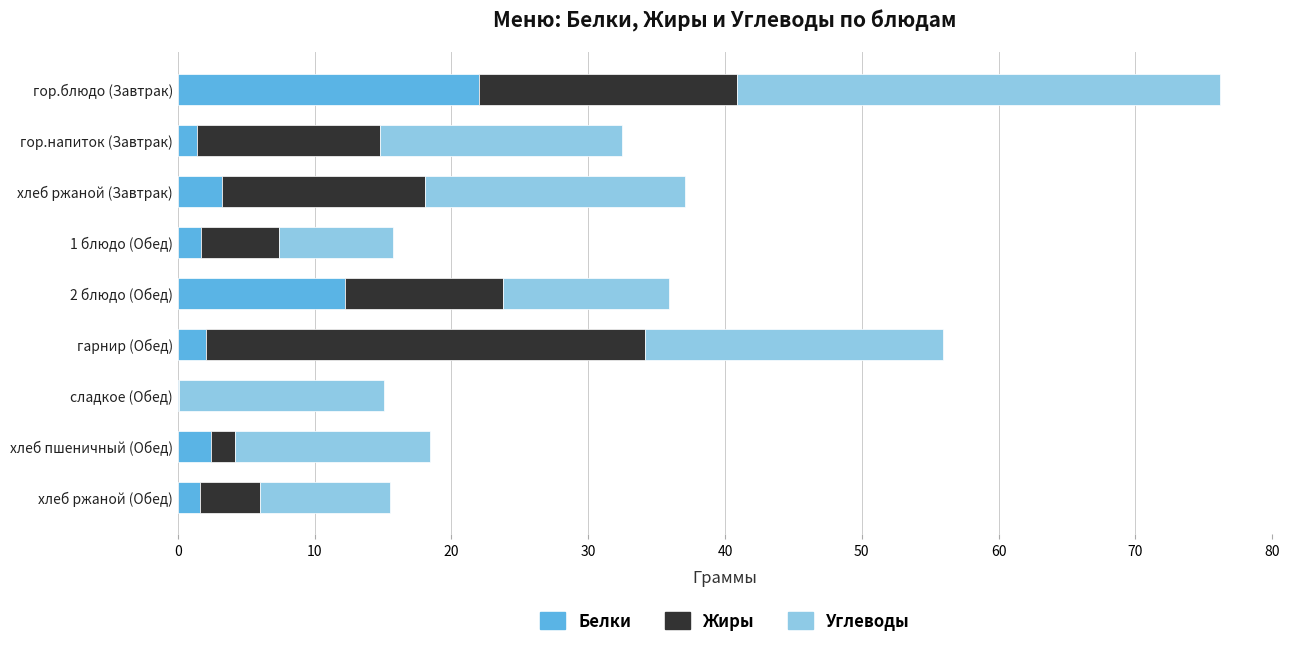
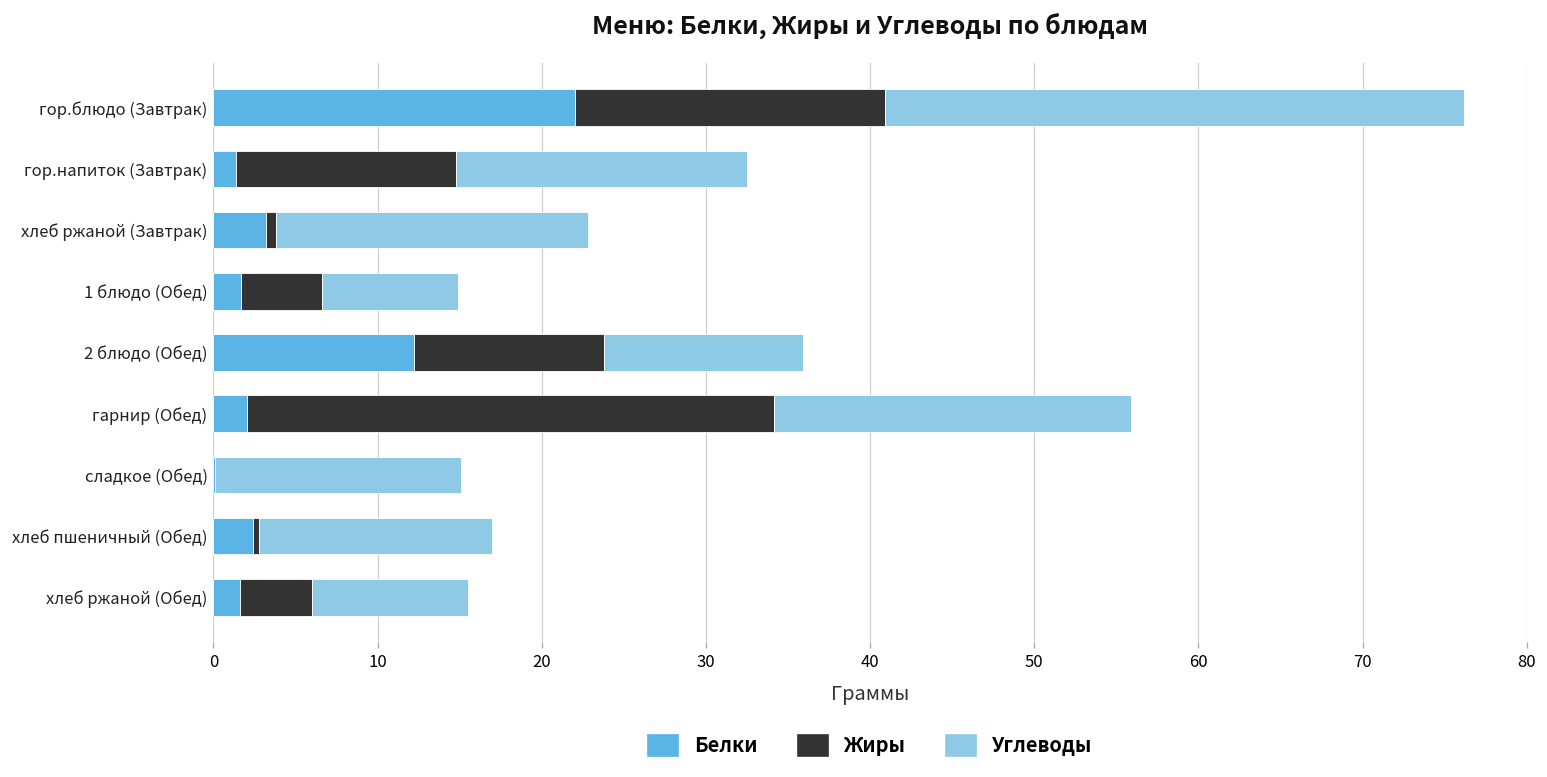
  {
    "Жиры": {
      "гор.блюдо (Завтрак)": 18.9,
      "гор.напиток (Завтрак)": 13.4,
-     "хлеб ржаной (Завтрак)": 14.9,
-     "1 блюдо (Обед)": 5.7,
+     "хлеб ржаной (Завтрак)": 0.6,
+     "1 блюдо (Обед)": 4.9,
      "2 блюдо (Обед)": 11.6,
      "гарнир (Обед)": 32.1,
      "сладкое (Обед)": 0.0,
-     "хлеб пшеничный (Обед)": 1.8,
+     "хлеб пшеничный (Обед)": 0.4,
      "хлеб ржаной (Обед)": 4.4
    }
  }
